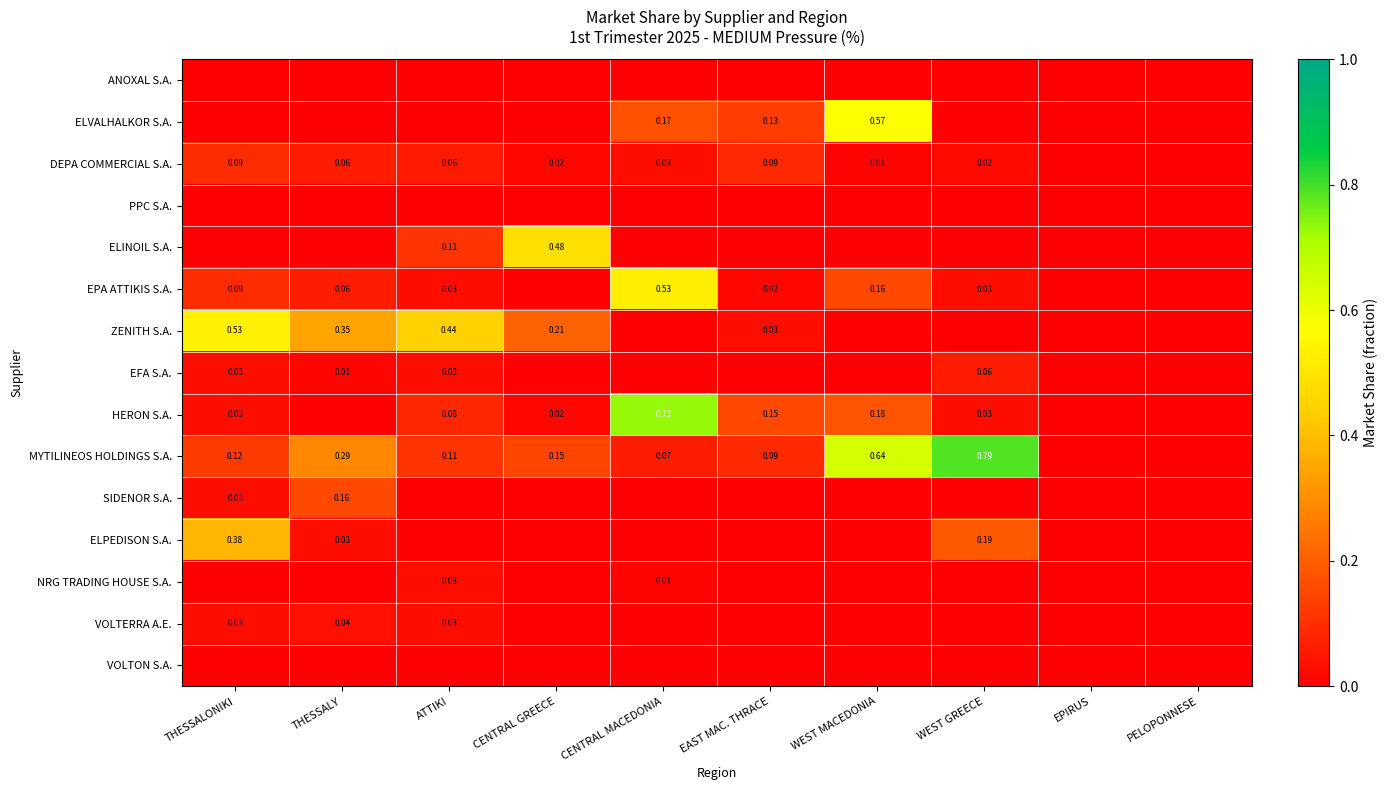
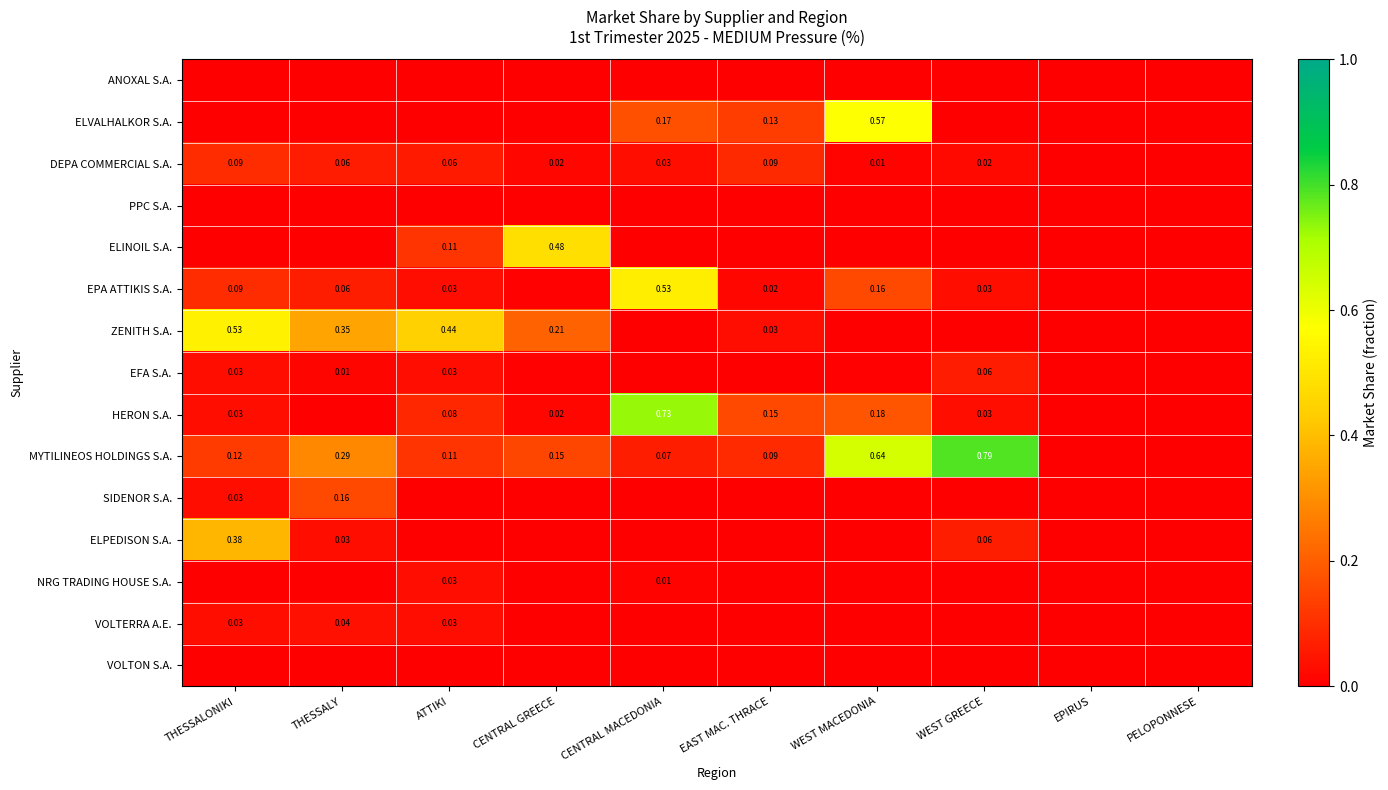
  {
    "ELVALHALKOR S.A.": {
      "CENTRAL MACEDONIA": 0.17,
      "EAST MAC. THRACE": 0.13,
      "WEST MACEDONIA": 0.57
    },
    "DEPA COMMERCIAL S.A.": {
      "THESSALONIKI": 0.09,
      "THESSALY": 0.06,
      "ATTIKI": 0.06,
      "CENTRAL GREECE": 0.02,
      "CENTRAL MACEDONIA": 0.03,
      "EAST MAC. THRACE": 0.09,
      "WEST MACEDONIA": 0.01,
      "WEST GREECE": 0.02
    },
    "ELINOIL S.A.": {
      "ATTIKI": 0.11,
      "CENTRAL GREECE": 0.48
    },
    "EPA ATTIKIS S.A.": {
      "THESSALONIKI": 0.09,
      "THESSALY": 0.06,
      "ATTIKI": 0.03,
      "CENTRAL MACEDONIA": 0.53,
      "EAST MAC. THRACE": 0.02,
      "WEST MACEDONIA": 0.16,
      "WEST GREECE": 0.03
    },
    "ZENITH S.A.": {
      "THESSALONIKI": 0.53,
      "THESSALY": 0.35,
      "ATTIKI": 0.44,
      "CENTRAL GREECE": 0.21,
      "EAST MAC. THRACE": 0.03
    },
    "EFA S.A.": {
      "THESSALONIKI": 0.03,
      "THESSALY": 0.01,
      "ATTIKI": 0.03,
      "WEST GREECE": 0.06
    },
    "HERON S.A.": {
      "THESSALONIKI": 0.03,
      "ATTIKI": 0.08,
      "CENTRAL GREECE": 0.02,
      "CENTRAL MACEDONIA": 0.73,
      "EAST MAC. THRACE": 0.15,
      "WEST MACEDONIA": 0.18,
      "WEST GREECE": 0.03
    },
    "MYTILINEOS HOLDINGS S.A.": {
      "THESSALONIKI": 0.12,
      "THESSALY": 0.29,
      "ATTIKI": 0.11,
      "CENTRAL GREECE": 0.15,
      "CENTRAL MACEDONIA": 0.07,
      "EAST MAC. THRACE": 0.09,
      "WEST MACEDONIA": 0.64,
      "WEST GREECE": 0.79
    },
    "SIDENOR S.A.": {
      "THESSALONIKI": 0.03,
      "THESSALY": 0.16
    },
    "ELPEDISON S.A.": {
      "THESSALONIKI": 0.38,
      "THESSALY": 0.03,
-     "WEST GREECE": 0.19
+     "WEST GREECE": 0.06
    },
    "NRG TRADING HOUSE S.A.": {
      "ATTIKI": 0.03,
      "CENTRAL MACEDONIA": 0.01
    },
    "VOLTERRA A.E.": {
      "THESSALONIKI": 0.03,
      "THESSALY": 0.04,
      "ATTIKI": 0.03
    }
  }
